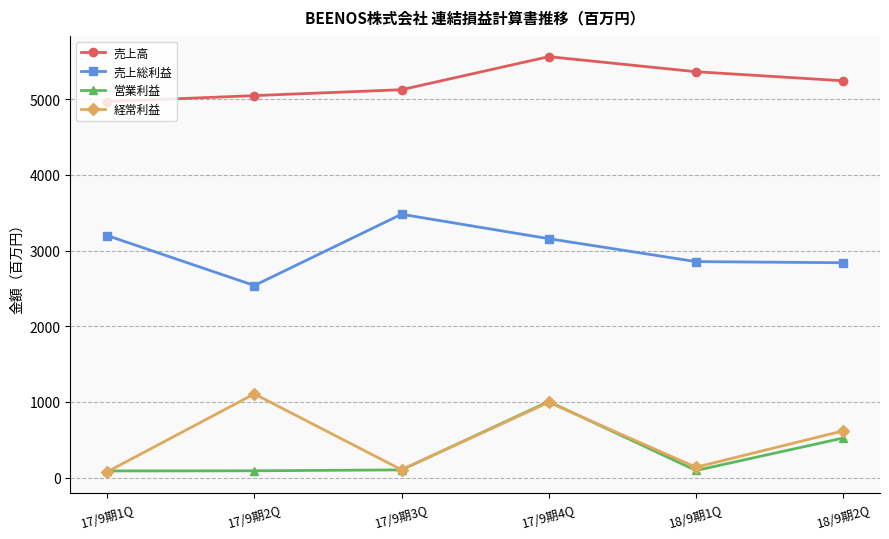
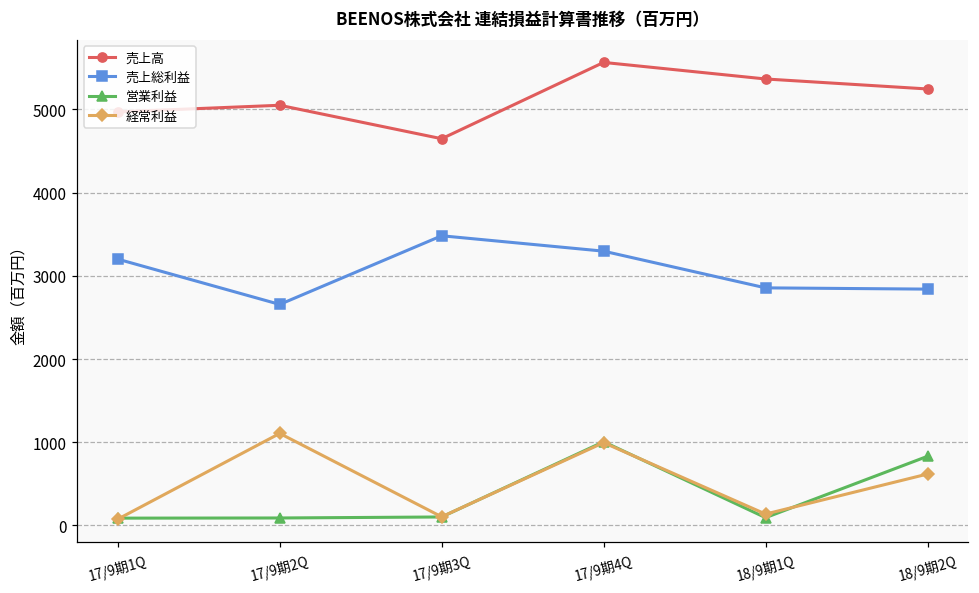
  {
    "売上高": {
      "17/9期2Q": 5000,
-     "17/9期3Q": 5100,
+     "17/9期3Q": 4600,
      "17/9期4Q": 5600,
      "18/9期1Q": 5400,
      "18/9期2Q": 5200
    },
    "売上総利益": {
      "17/9期1Q": 3200,
-     "17/9期2Q": 2500,
+     "17/9期2Q": 2700,
      "17/9期3Q": 3500,
-     "17/9期4Q": 3200,
+     "17/9期4Q": 3300,
      "18/9期1Q": 2900,
      "18/9期2Q": 2800
    },
    "営業利益": {
      "17/9期2Q": 100,
      "18/9期1Q": 100,
-     "18/9期2Q": 500
+     "18/9期2Q": 800
    },
    "経常利益": {
      "17/9期2Q": 1100,
      "18/9期1Q": 100,
      "18/9期2Q": 600
    }
  }
